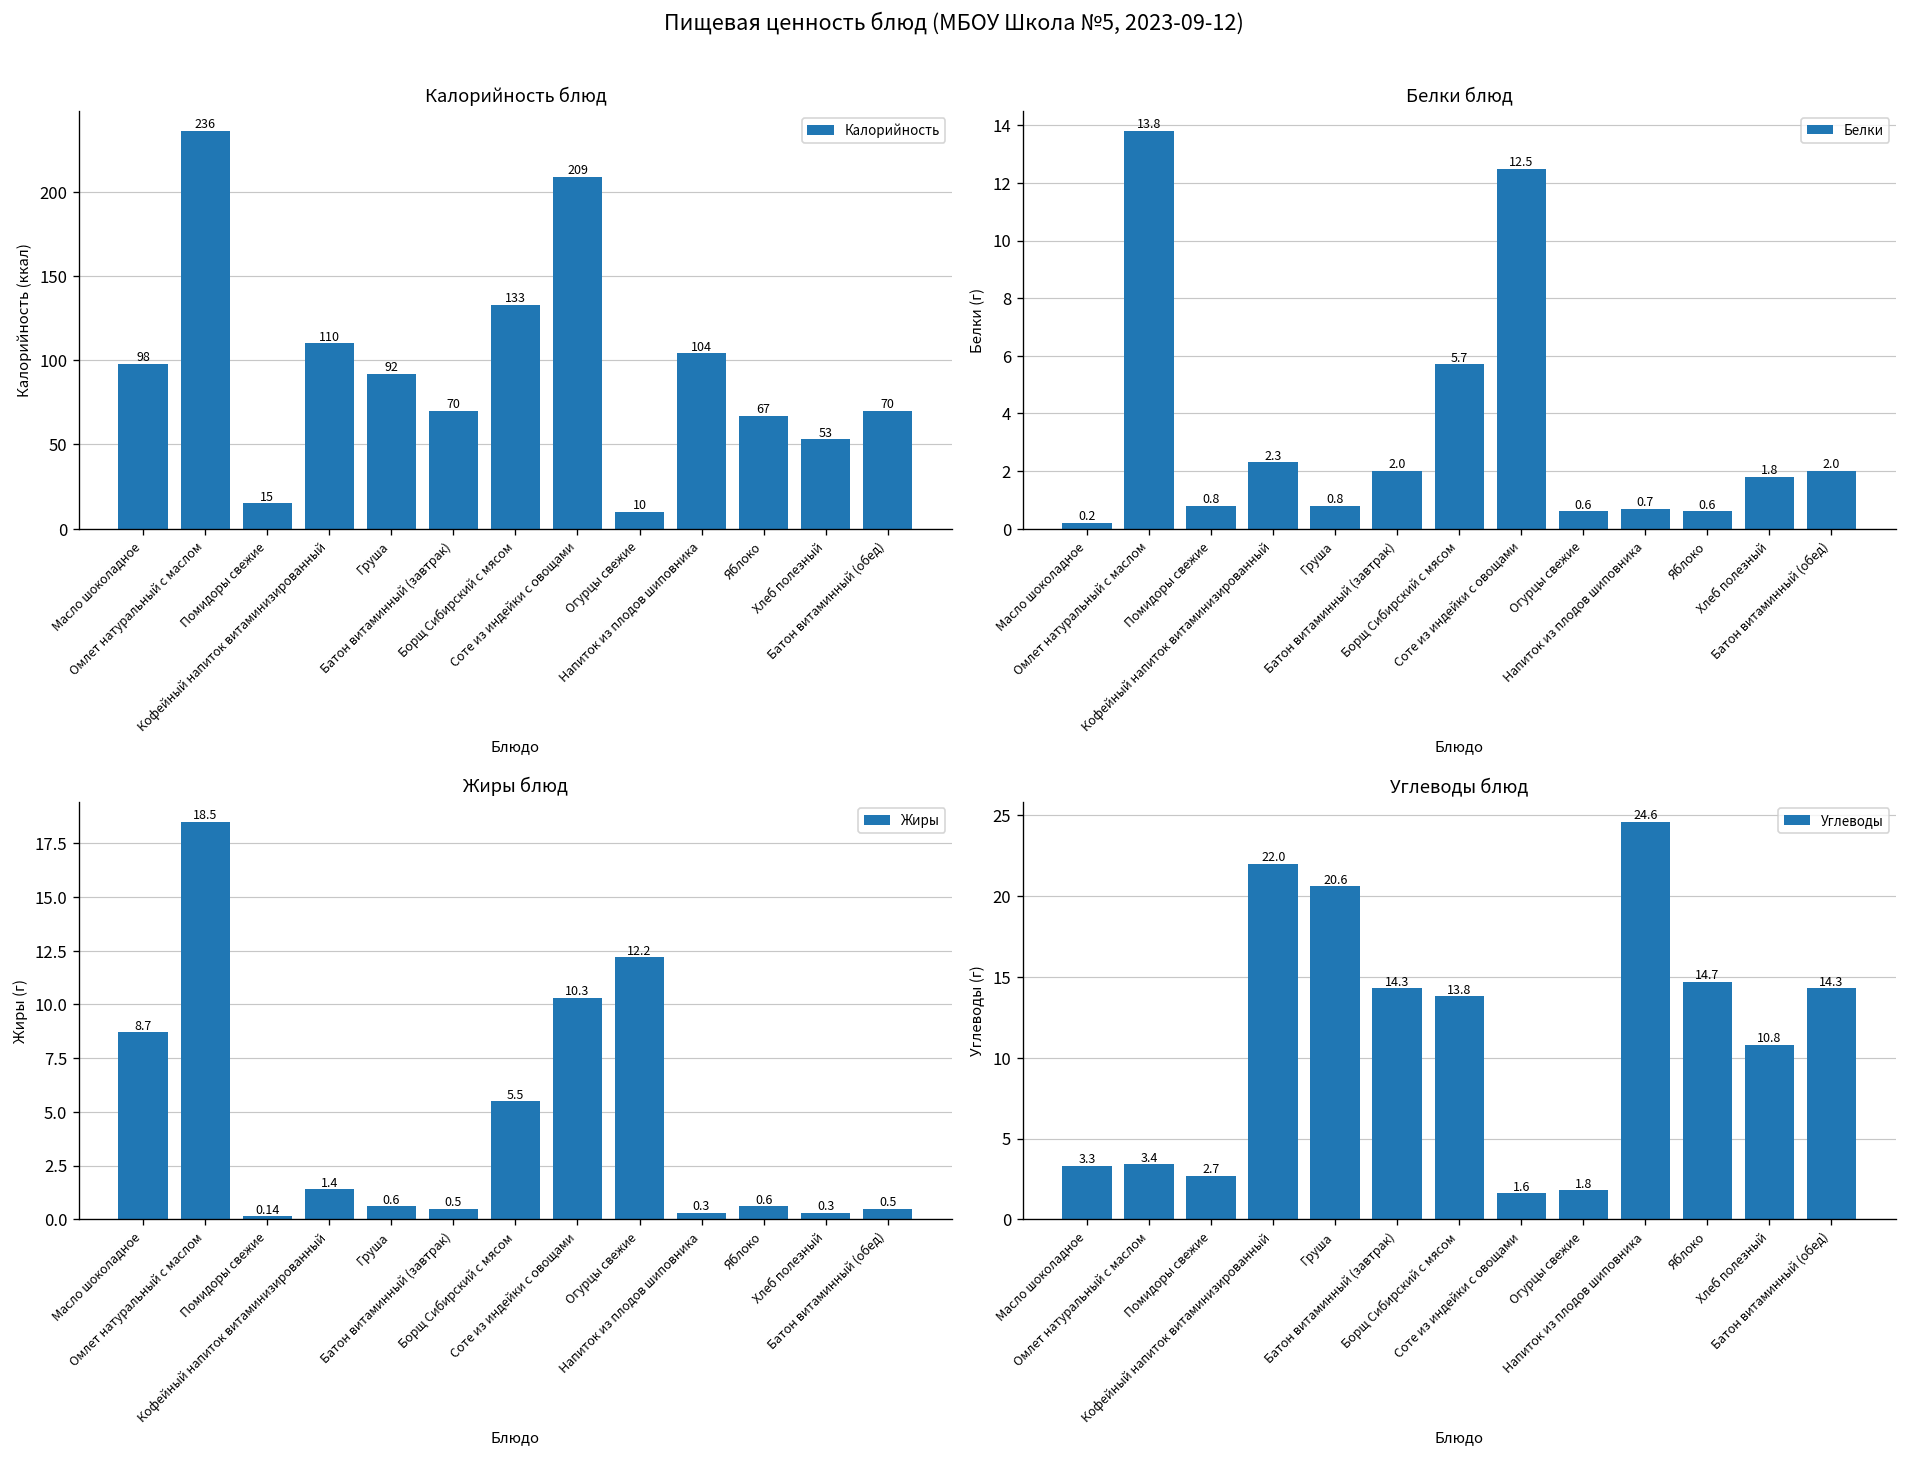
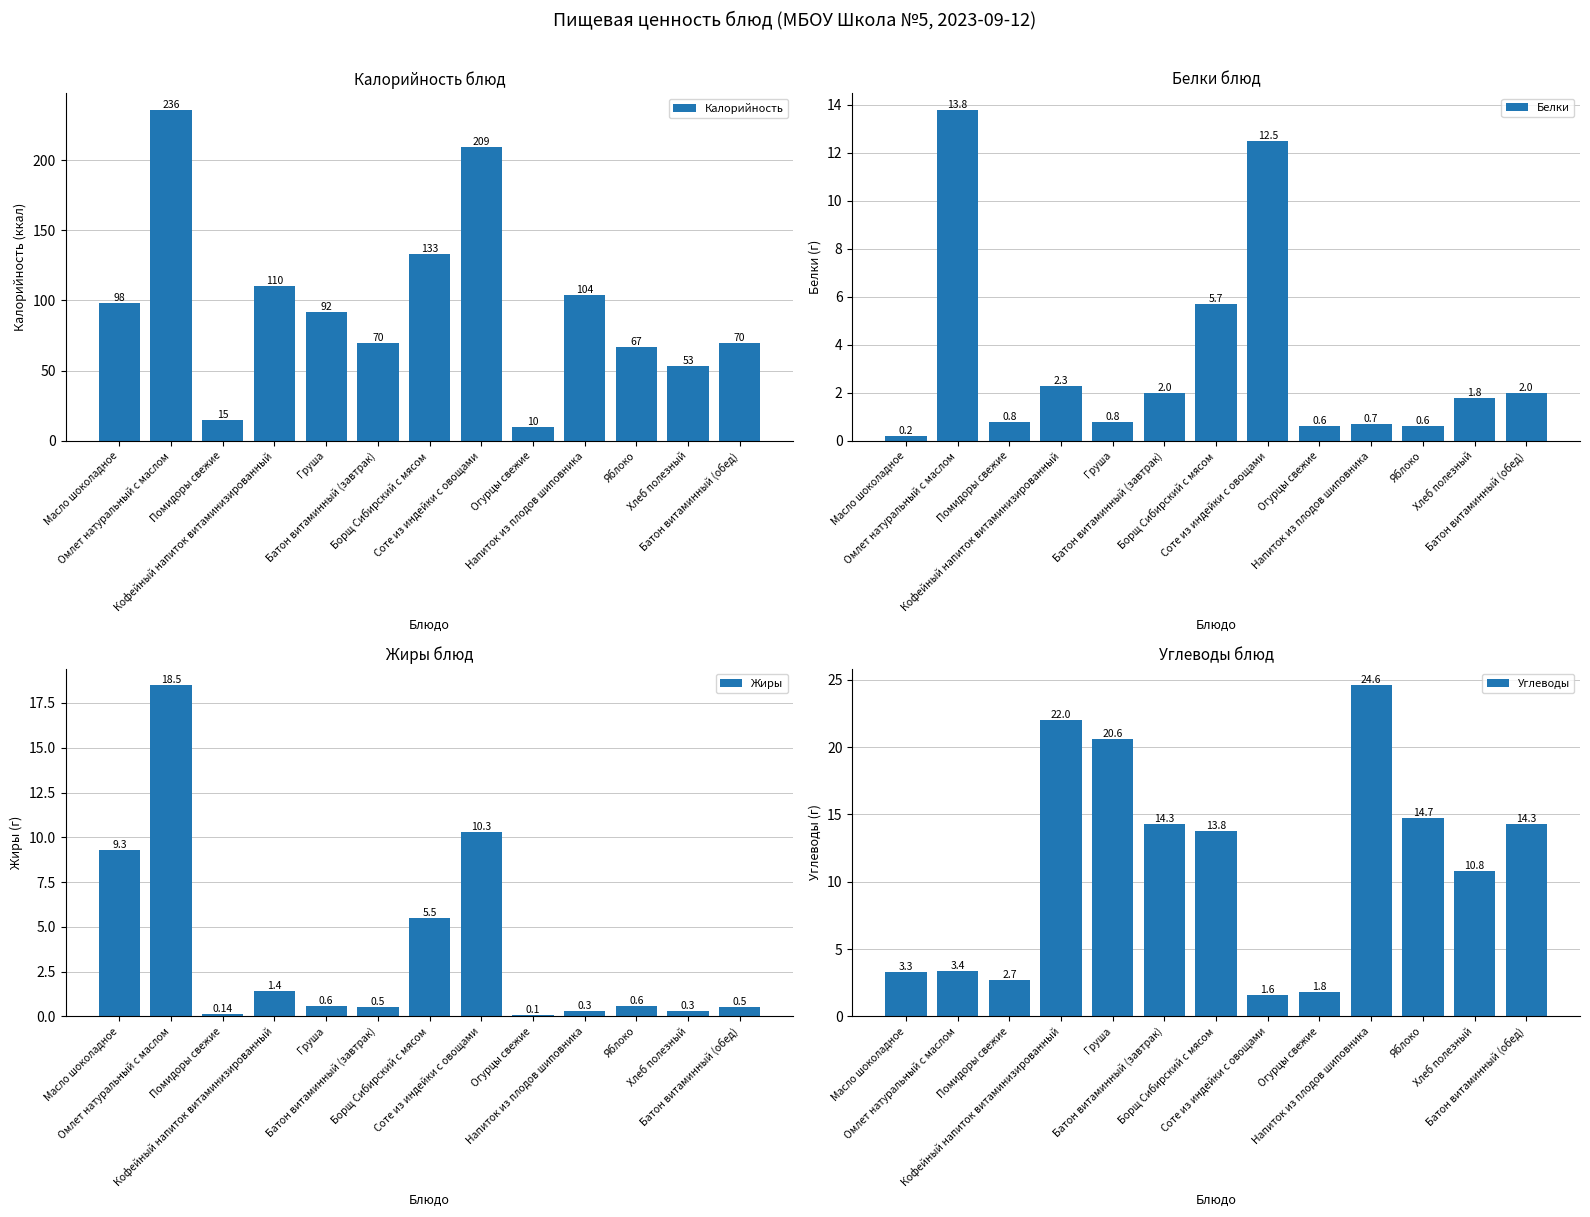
  {
    "Калорийность блюд": {
      "Масло шоколадное": 98,
      "Омлет натуральный с маслом": 236,
      "Помидоры свежие": 15,
      "Кофейный напиток витаминизированный": 110,
      "Груша": 92,
      "Батон витаминный (завтрак)": 70,
      "Борщ Сибирский с мясом": 133,
      "Соте из индейки с овощами": 209,
      "Огурцы свежие": 10,
      "Напиток из плодов шиповника": 104,
      "Яблоко": 67,
      "Хлеб полезный": 53,
      "Батон витаминный (обед)": 70
    },
    "Белки блюд": {
      "Масло шоколадное": 0.2,
      "Омлет натуральный с маслом": 13.8,
      "Помидоры свежие": 0.8,
      "Кофейный напиток витаминизированный": 2.3,
      "Груша": 0.8,
      "Батон витаминный (завтрак)": 2.0,
      "Борщ Сибирский с мясом": 5.7,
      "Соте из индейки с овощами": 12.5,
      "Огурцы свежие": 0.6,
      "Напиток из плодов шиповника": 0.7,
      "Яблоко": 0.6,
      "Хлеб полезный": 1.8,
      "Батон витаминный (обед)": 2.0
    },
    "Жиры блюд": {
-     "Масло шоколадное": 8.7,
+     "Масло шоколадное": 9.3,
      "Омлет натуральный с маслом": 18.5,
      "Помидоры свежие": 0.14,
      "Кофейный напиток витаминизированный": 1.4,
      "Груша": 0.6,
      "Батон витаминный (завтрак)": 0.5,
      "Борщ Сибирский с мясом": 5.5,
      "Соте из индейки с овощами": 10.3,
-     "Огурцы свежие": 12.2,
+     "Огурцы свежие": 0.1,
      "Напиток из плодов шиповника": 0.3,
      "Яблоко": 0.6,
      "Хлеб полезный": 0.3,
      "Батон витаминный (обед)": 0.5
    },
    "Углеводы блюд": {
      "Масло шоколадное": 3.3,
      "Омлет натуральный с маслом": 3.4,
      "Помидоры свежие": 2.7,
      "Кофейный напиток витаминизированный": 22.0,
      "Груша": 20.6,
      "Батон витаминный (завтрак)": 14.3,
      "Борщ Сибирский с мясом": 13.8,
      "Соте из индейки с овощами": 1.6,
      "Огурцы свежие": 1.8,
      "Напиток из плодов шиповника": 24.6,
      "Яблоко": 14.7,
      "Хлеб полезный": 10.8,
      "Батон витаминный (обед)": 14.3
    }
  }
